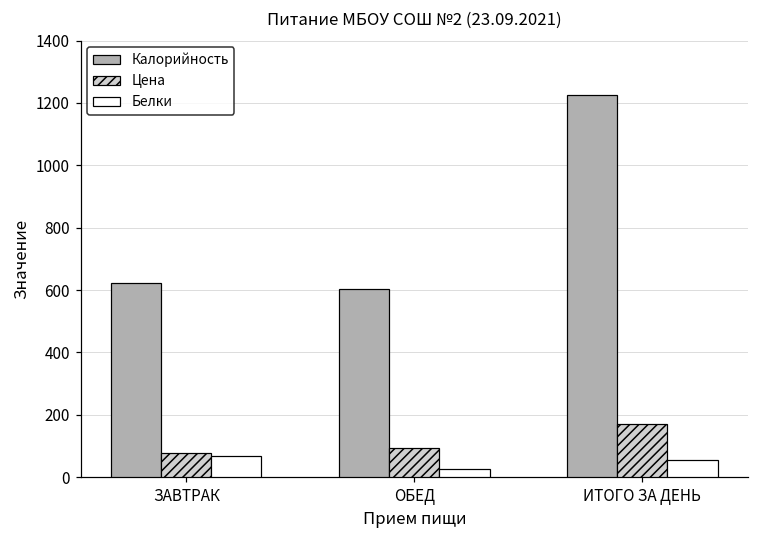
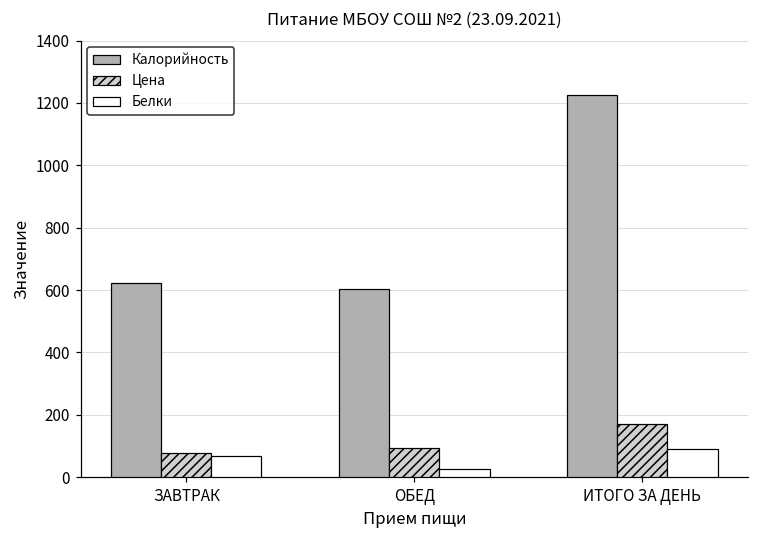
  {
    "Белки": {
      "ЗАВТРАК": 70,
      "ОБЕД": 30,
-     "ИТОГО ЗА ДЕНЬ": 60
+     "ИТОГО ЗА ДЕНЬ": 90
    }
  }
